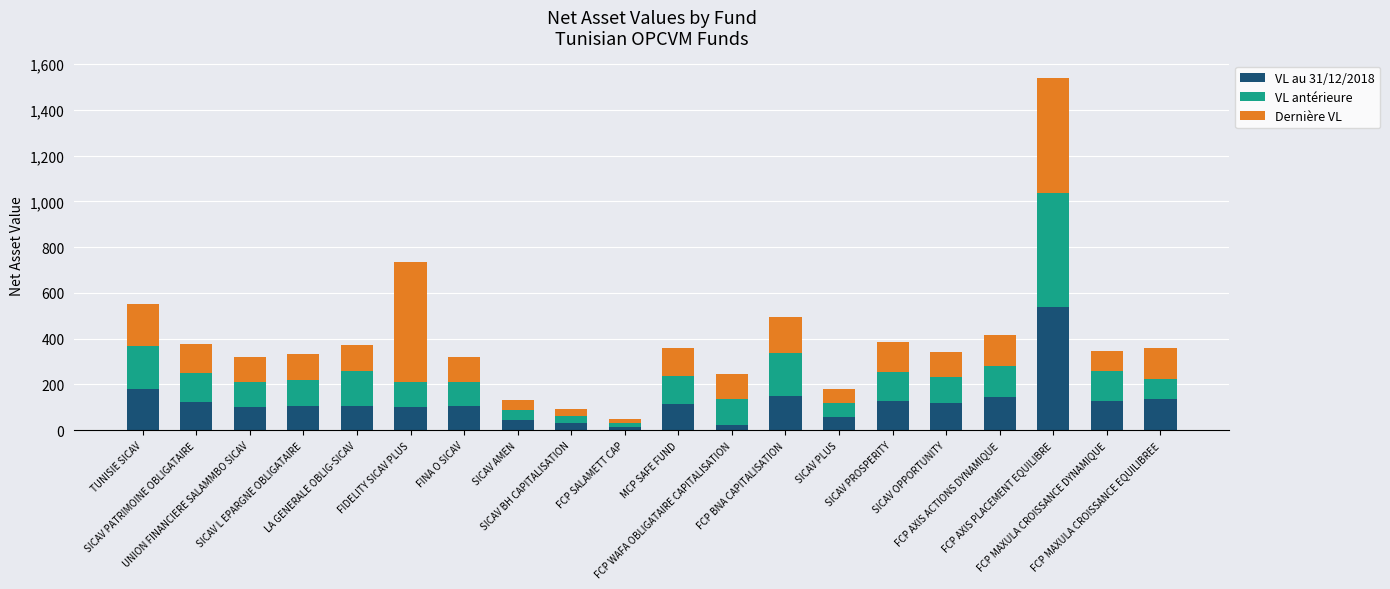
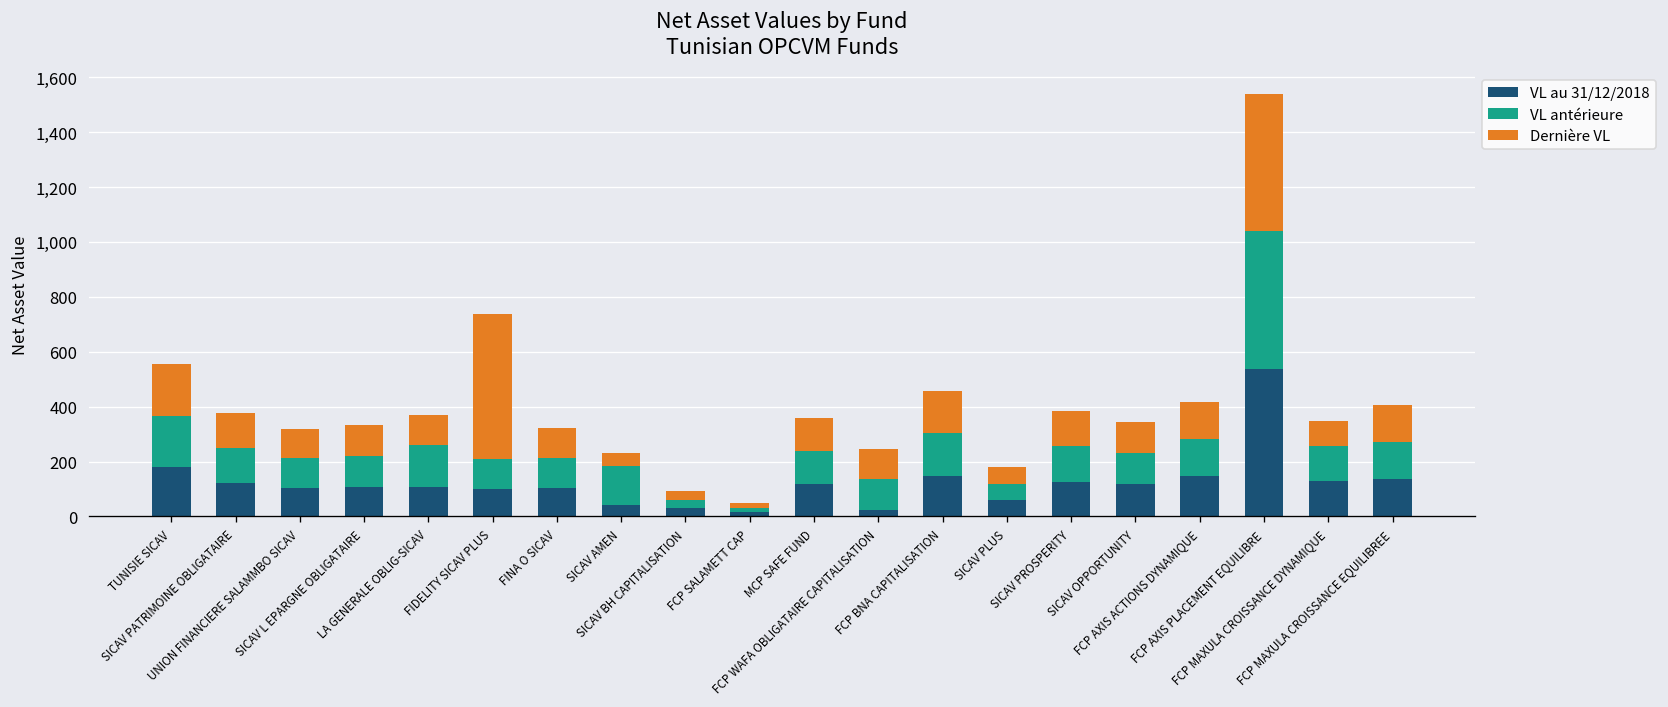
  {
    "VL au 31/12/2018": {
      "TUNISIE SICAV": 180,
      "SICAV PATRIMOINE OBLIGATAIRE": 120,
      "UNION FINANCIERE SALAMMBO SICAV": 100,
      "SICAV L EPARGNE OBLIGATAIRE": 110,
      "LA GENERALE OBLIG-SICAV": 110,
      "FIDELITY SICAV PLUS": 100,
      "FINA O SICAV": 100,
      "SICAV AMEN": 40,
      "SICAV BH CAPITALISATION": 30,
      "FCP SALAMETT CAP": 20,
      "MCP SAFE FUND": 120,
      "FCP WAFA OBLIGATAIRE CAPITALISATION": 20,
      "FCP BNA CAPITALISATION": 150,
      "SICAV PLUS": 60,
      "SICAV PROSPERITY": 130,
      "SICAV OPPORTUNITY": 120,
      "FCP AXIS ACTIONS DYNAMIQUE": 150,
      "FCP AXIS PLACEMENT EQUILIBRE": 540,
      "FCP MAXULA CROISSANCE DYNAMIQUE": 130,
      "FCP MAXULA CROISSANCE EQUILIBREE": 140
    },
    "VL antérieure": {
      "TUNISIE SICAV": 190,
      "SICAV PATRIMOINE OBLIGATAIRE": 130,
      "UNION FINANCIERE SALAMMBO SICAV": 110,
      "SICAV L EPARGNE OBLIGATAIRE": 110,
      "LA GENERALE OBLIG-SICAV": 150,
      "FIDELITY SICAV PLUS": 110,
      "FINA O SICAV": 110,
-     "SICAV AMEN": 40,
+     "SICAV AMEN": 140,
      "SICAV BH CAPITALISATION": 30,
      "FCP SALAMETT CAP": 20,
      "MCP SAFE FUND": 120,
      "FCP WAFA OBLIGATAIRE CAPITALISATION": 110,
-     "FCP BNA CAPITALISATION": 190,
+     "FCP BNA CAPITALISATION": 160,
      "SICAV PLUS": 60,
      "SICAV PROSPERITY": 130,
      "SICAV OPPORTUNITY": 110,
      "FCP AXIS ACTIONS DYNAMIQUE": 130,
      "FCP AXIS PLACEMENT EQUILIBRE": 500,
      "FCP MAXULA CROISSANCE DYNAMIQUE": 130,
-     "FCP MAXULA CROISSANCE EQUILIBREE": 90
+     "FCP MAXULA CROISSANCE EQUILIBREE": 140
    },
    "Dernière VL": {
      "TUNISIE SICAV": 190,
      "SICAV PATRIMOINE OBLIGATAIRE": 130,
      "UNION FINANCIERE SALAMMBO SICAV": 110,
      "SICAV L EPARGNE OBLIGATAIRE": 110,
      "LA GENERALE OBLIG-SICAV": 110,
      "FIDELITY SICAV PLUS": 530,
      "FINA O SICAV": 110,
      "SICAV AMEN": 40,
      "SICAV BH CAPITALISATION": 30,
      "FCP SALAMETT CAP": 20,
      "MCP SAFE FUND": 120,
      "FCP WAFA OBLIGATAIRE CAPITALISATION": 110,
      "FCP BNA CAPITALISATION": 160,
      "SICAV PLUS": 60,
      "SICAV PROSPERITY": 130,
      "SICAV OPPORTUNITY": 110,
      "FCP AXIS ACTIONS DYNAMIQUE": 130,
      "FCP AXIS PLACEMENT EQUILIBRE": 500,
      "FCP MAXULA CROISSANCE DYNAMIQUE": 90,
      "FCP MAXULA CROISSANCE EQUILIBREE": 130
    }
  }
